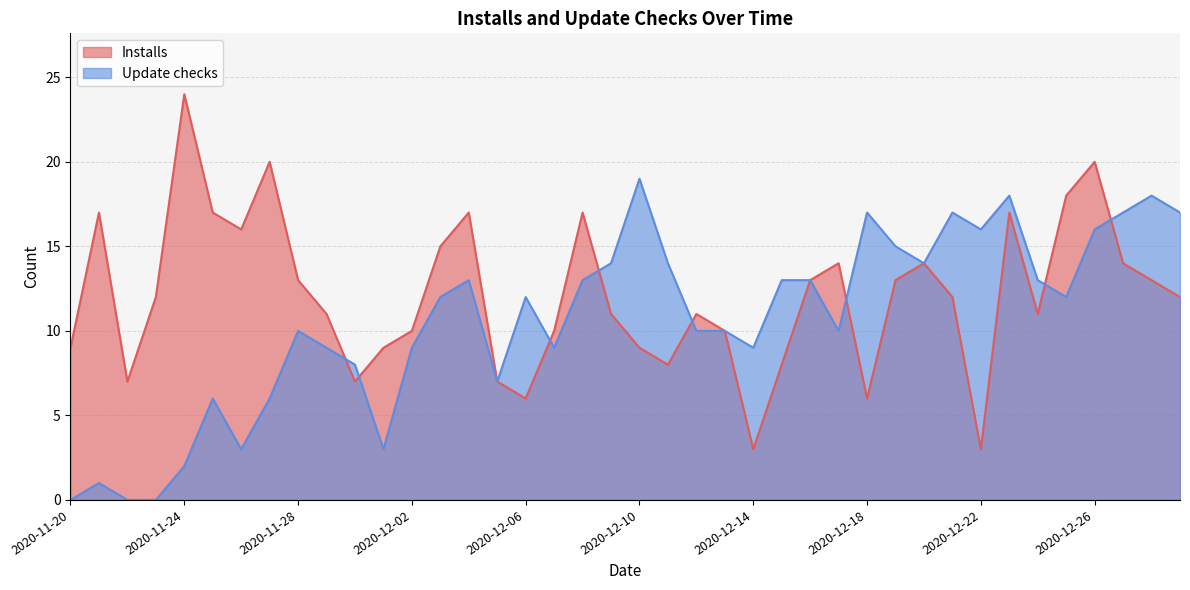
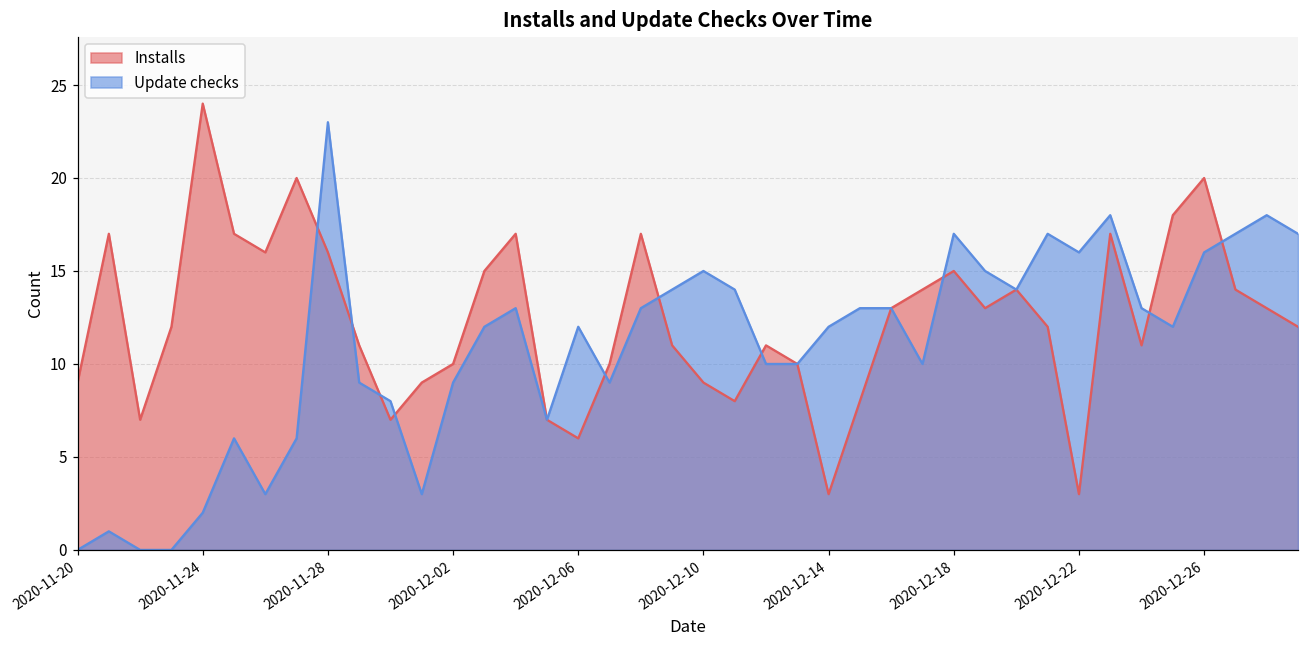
  {
    "Installs": {
      "2020-11-20": 9,
      "2020-11-24": 24,
-     "2020-11-28": 13,
+     "2020-11-28": 16,
      "2020-12-02": 10,
      "2020-12-06": 6,
      "2020-12-10": 9,
      "2020-12-14": 3,
-     "2020-12-18": 6,
+     "2020-12-18": 15,
      "2020-12-22": 3,
      "2020-12-26": 20
    },
    "Update checks": {
      "2020-11-20": 0,
      "2020-11-24": 2,
-     "2020-11-28": 10,
+     "2020-11-28": 23,
      "2020-12-02": 9,
      "2020-12-06": 12,
-     "2020-12-10": 19,
-     "2020-12-14": 9,
+     "2020-12-10": 15,
+     "2020-12-14": 12,
      "2020-12-18": 17,
      "2020-12-22": 16,
      "2020-12-26": 16
    }
  }
